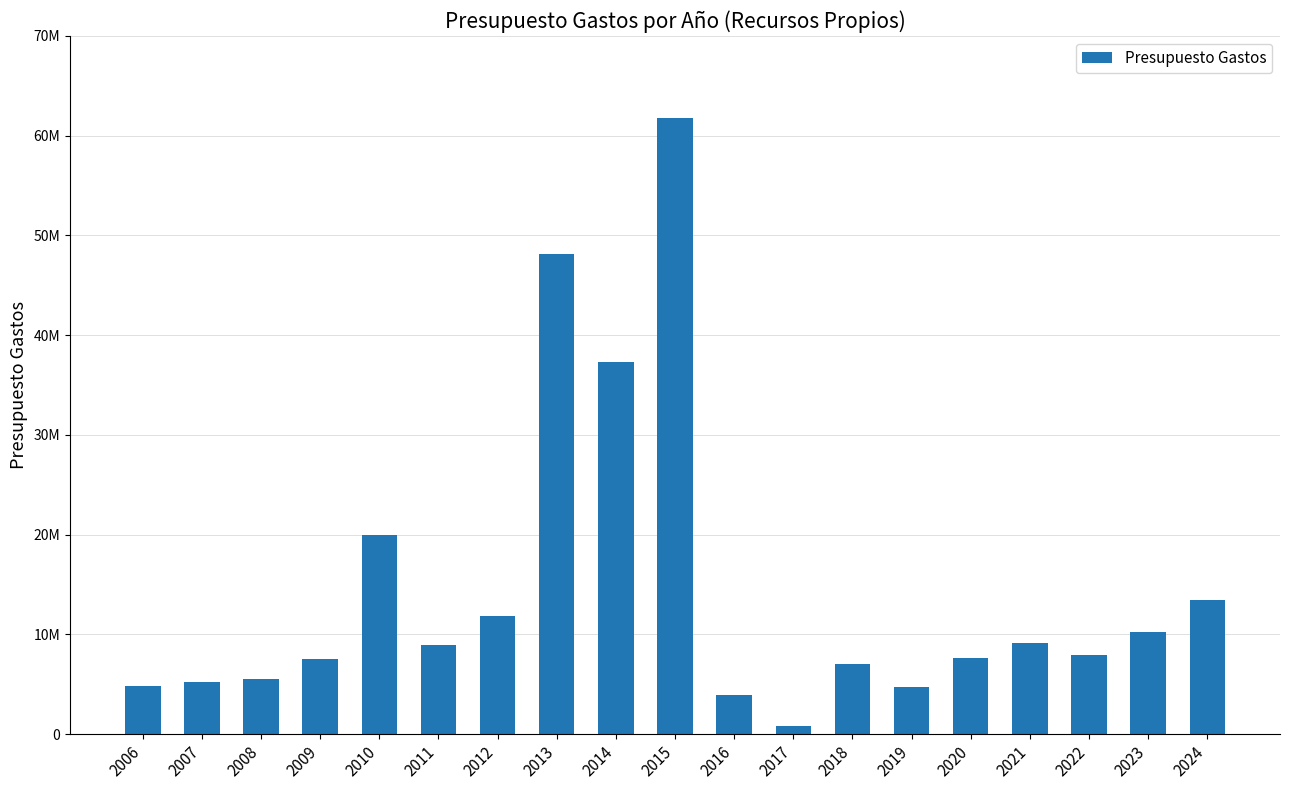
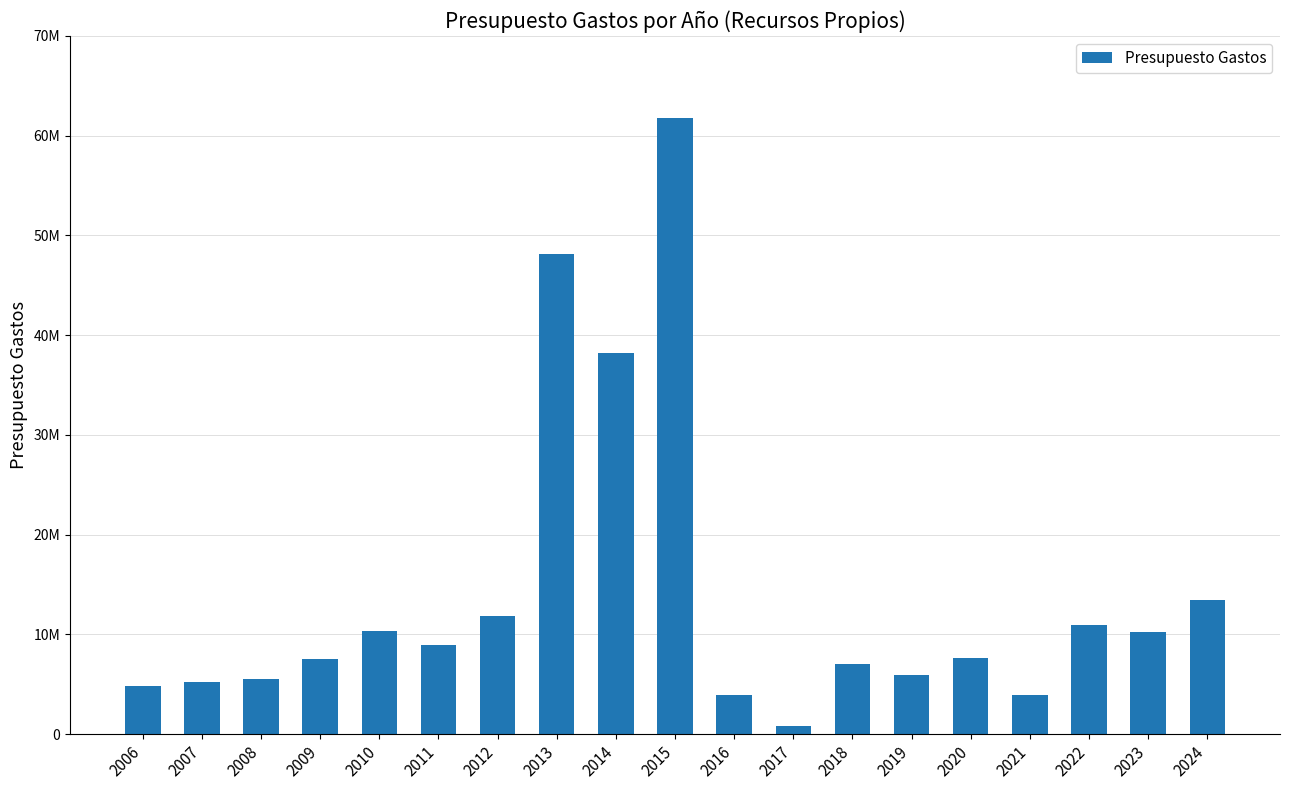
  {
    "2006": 5000000,
    "2007": 5000000,
    "2008": 6000000,
    "2009": 8000000,
-   "2010": 20000000,
+   "2010": 10000000,
    "2011": 9000000,
    "2012": 12000000,
    "2013": 48000000,
-   "2014": 37000000,
+   "2014": 38000000,
    "2015": 62000000,
    "2016": 4000000,
    "2017": 1000000,
    "2018": 7000000,
-   "2019": 5000000,
+   "2019": 6000000,
    "2020": 8000000,
-   "2021": 9000000,
-   "2022": 8000000,
+   "2021": 4000000,
+   "2022": 11000000,
    "2023": 10000000,
    "2024": 13000000
  }
